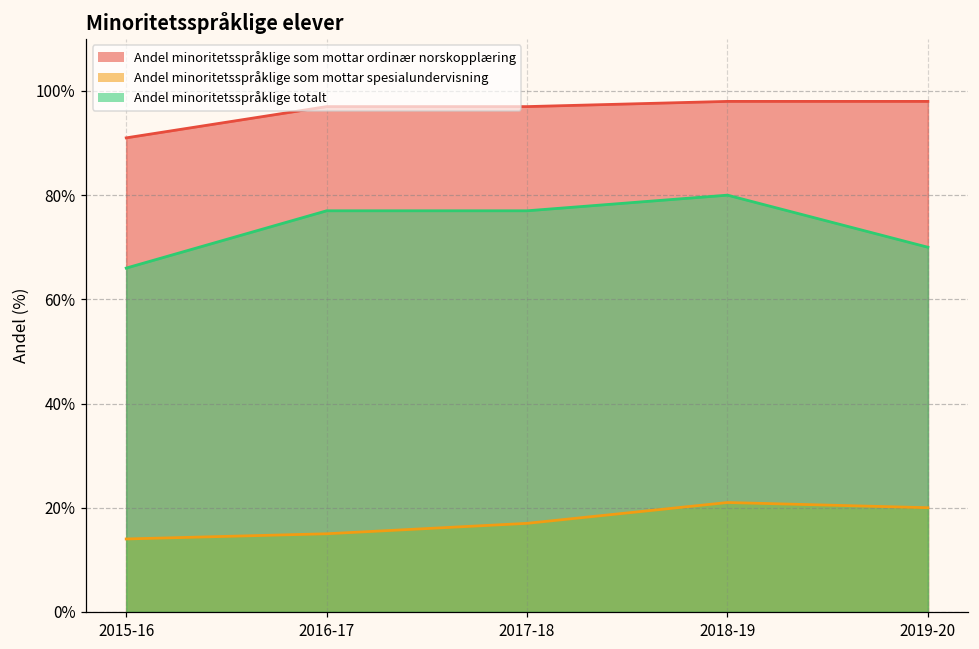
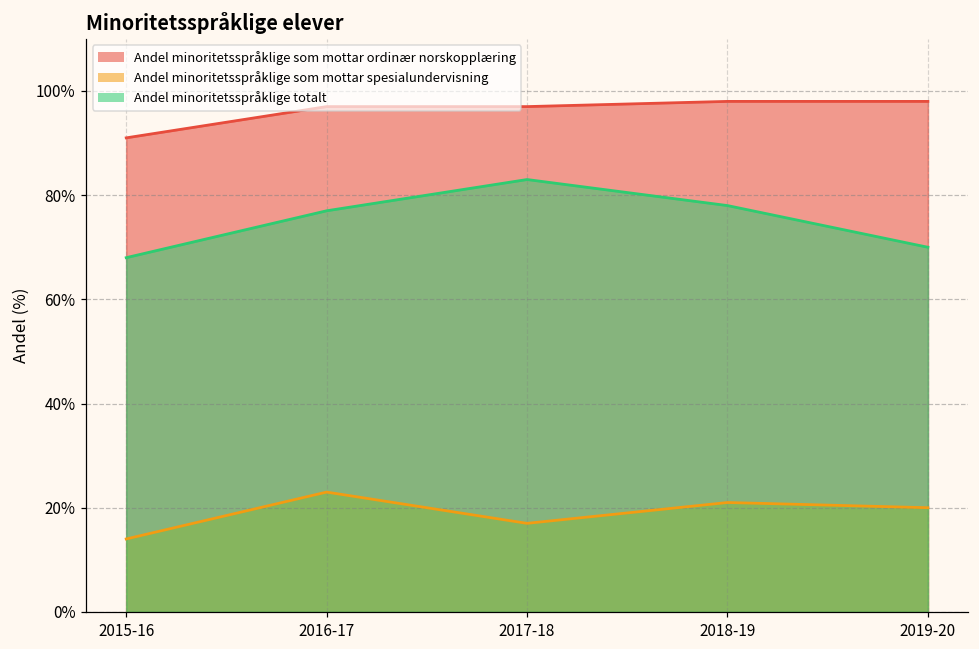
  {
    "Andel minoritetsspråklige som mottar ordinær norskopplæring": {
      "2015-16": "91%",
      "2017-18": "97%",
      "2018-19": "98%",
      "2019-20": "98%"
    },
    "Andel minoritetsspråklige som mottar spesialundervisning": {
      "2015-16": "14%",
-     "2016-17": "15%",
+     "2016-17": "23%",
      "2017-18": "17%",
      "2018-19": "21%",
      "2019-20": "20%"
    },
    "Andel minoritetsspråklige totalt": {
-     "2015-16": "66%",
+     "2015-16": "68%",
      "2016-17": "77%",
-     "2017-18": "77%",
-     "2018-19": "80%",
+     "2017-18": "83%",
+     "2018-19": "78%",
      "2019-20": "70%"
    }
  }
